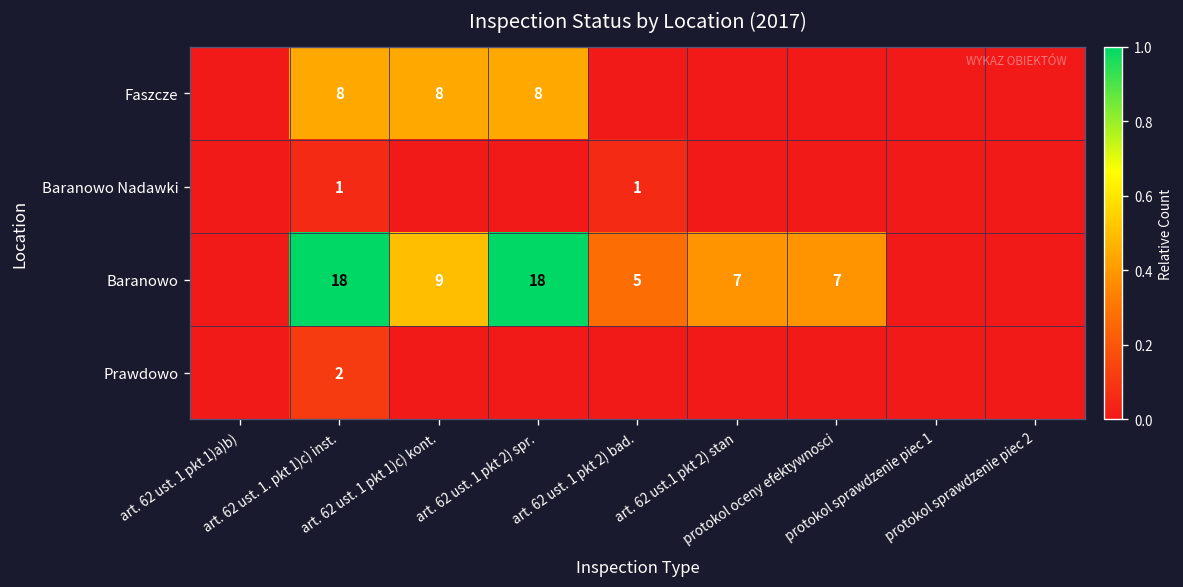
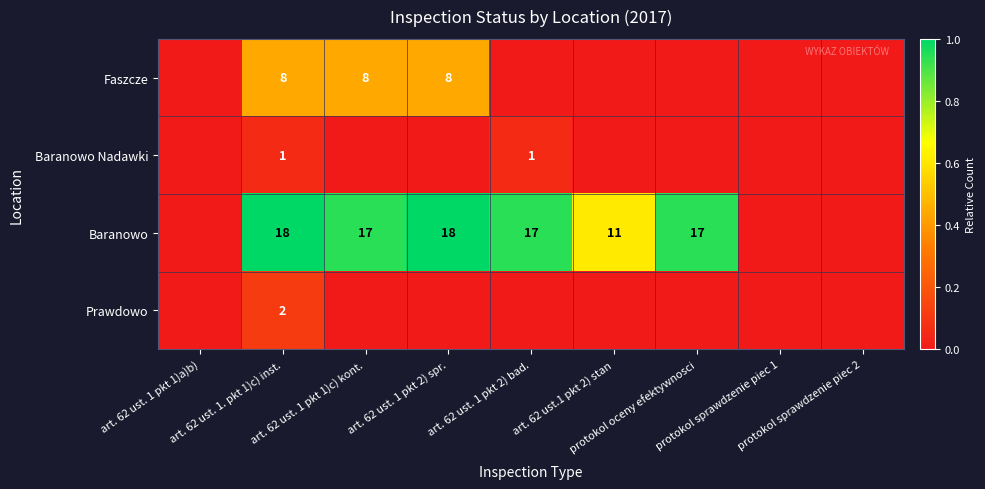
  {
    "Faszcze": {
      "art. 62 ust. 1. pkt 1)c) inst.": 8,
      "art. 62 ust. 1 pkt 1)c) kont.": 8,
      "art. 62 ust. 1 pkt 2) spr.": 8
    },
    "Baranowo Nadawki": {
      "art. 62 ust. 1. pkt 1)c) inst.": 1,
      "art. 62 ust. 1 pkt 2) bad.": 1
    },
    "Baranowo": {
      "art. 62 ust. 1. pkt 1)c) inst.": 18,
-     "art. 62 ust. 1 pkt 1)c) kont.": 9,
+     "art. 62 ust. 1 pkt 1)c) kont.": 17,
      "art. 62 ust. 1 pkt 2) spr.": 18,
-     "art. 62 ust. 1 pkt 2) bad.": 5,
-     "art. 62 ust.1 pkt 2) stan": 7,
-     "protokol oceny efektywnosci": 7
+     "art. 62 ust. 1 pkt 2) bad.": 17,
+     "art. 62 ust.1 pkt 2) stan": 11,
+     "protokol oceny efektywnosci": 17
    },
    "Prawdowo": {
      "art. 62 ust. 1. pkt 1)c) inst.": 2
    }
  }
